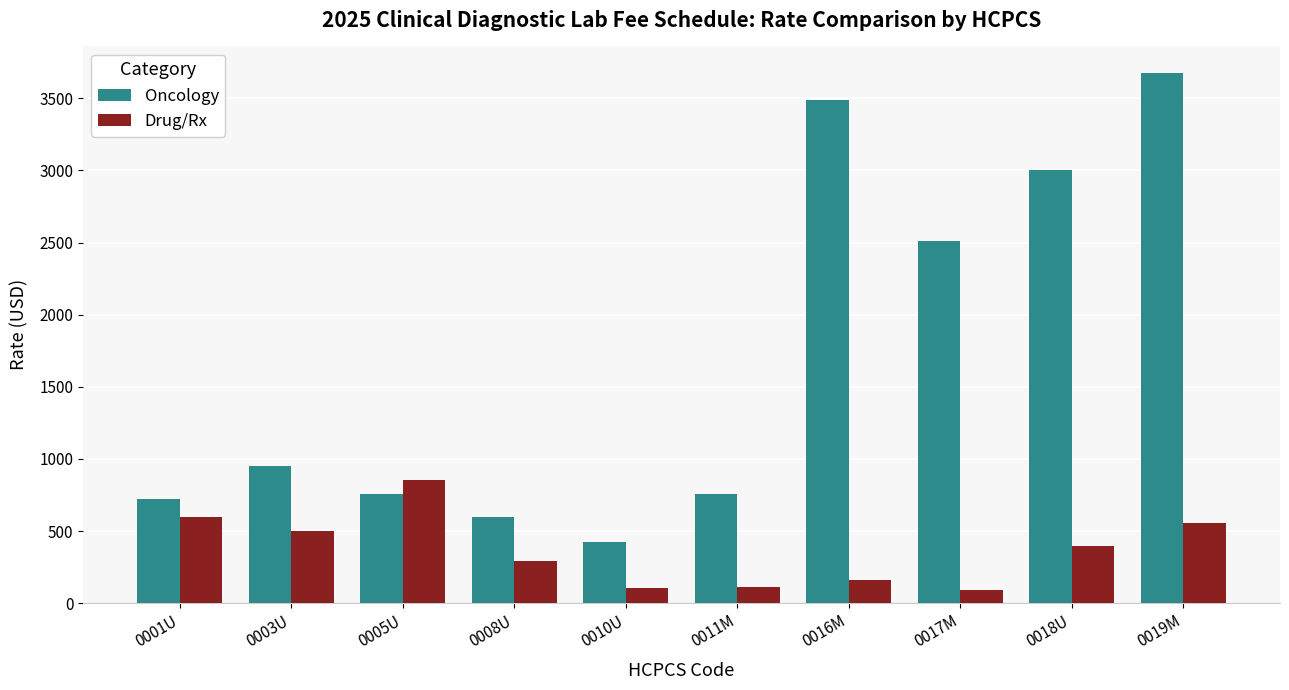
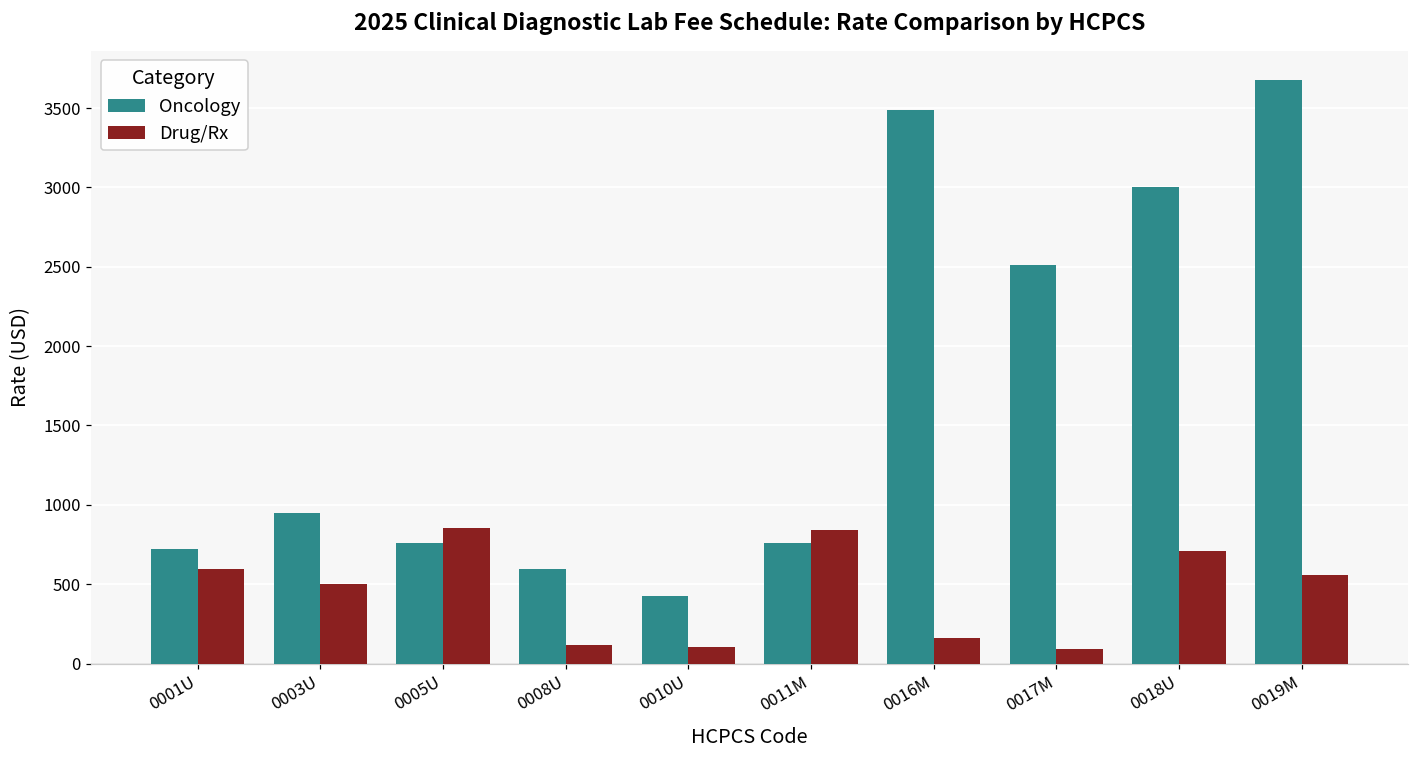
  {
    "Oncology": {
      "0001U": 720,
      "0003U": 950,
      "0005U": 760,
      "0008U": 600,
      "0010U": 430,
      "0011M": 760,
      "0016M": 3490,
      "0017M": 2510,
      "0018U": 3000,
      "0019M": 3680
    },
    "Drug/Rx": {
      "0001U": 600,
      "0003U": 500,
      "0005U": 850,
-     "0008U": 290,
+     "0008U": 110,
      "0010U": 110,
-     "0011M": 110,
+     "0011M": 840,
      "0016M": 160,
      "0017M": 90,
-     "0018U": 400,
+     "0018U": 710,
      "0019M": 560
    }
  }
